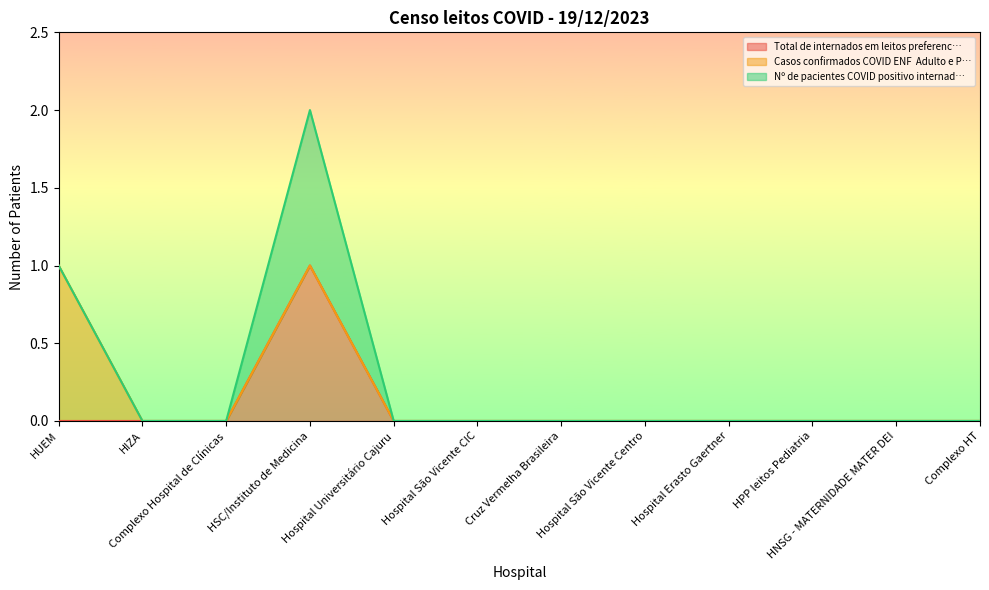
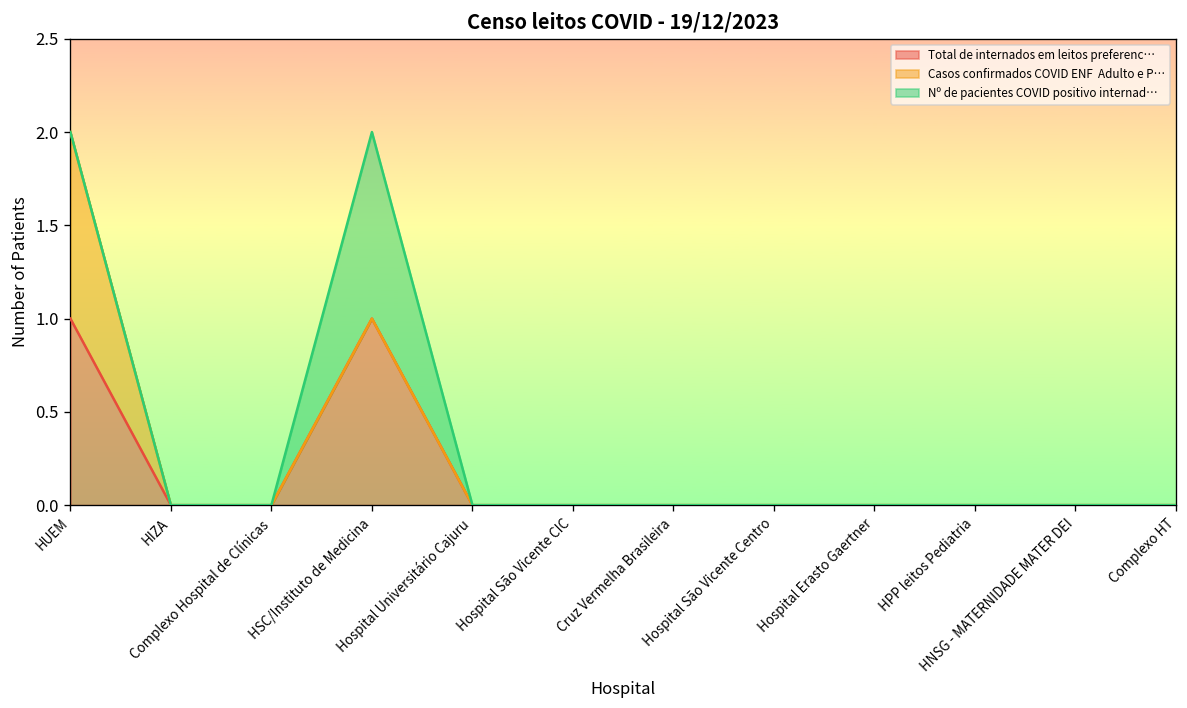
  {
    "Total de internados em leitos preferenc…": {
-     "HUEM": 0
+     "HUEM": 1
    },
    "Nº de pacientes COVID positivo internad…": {
      "HSC/Instituto de Medicina": 1
    }
  }
